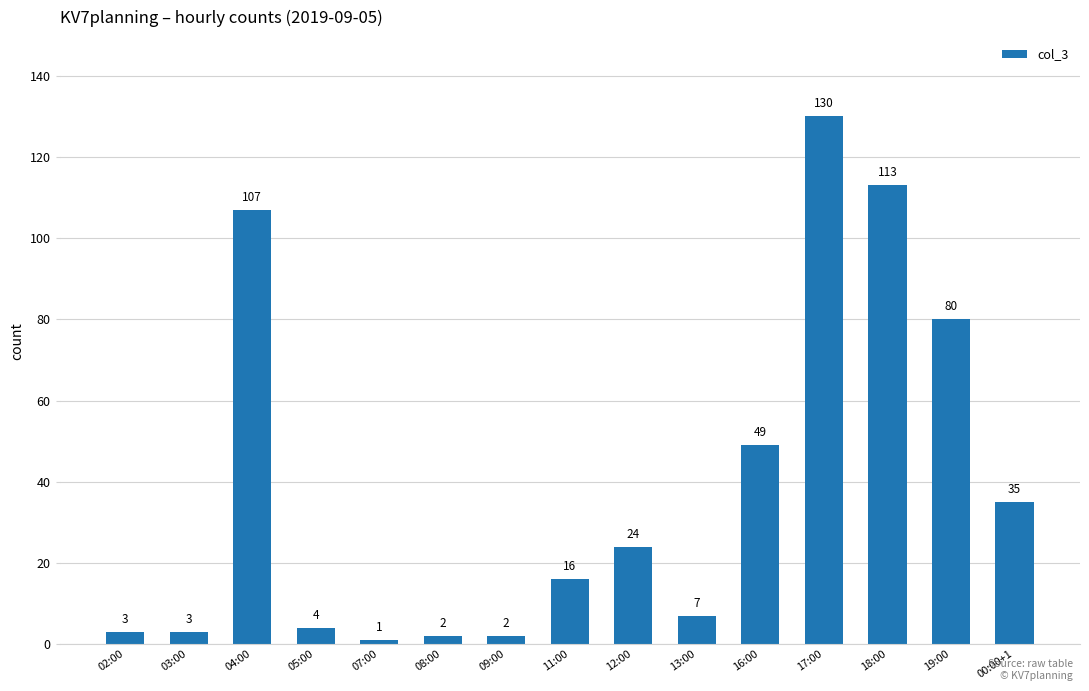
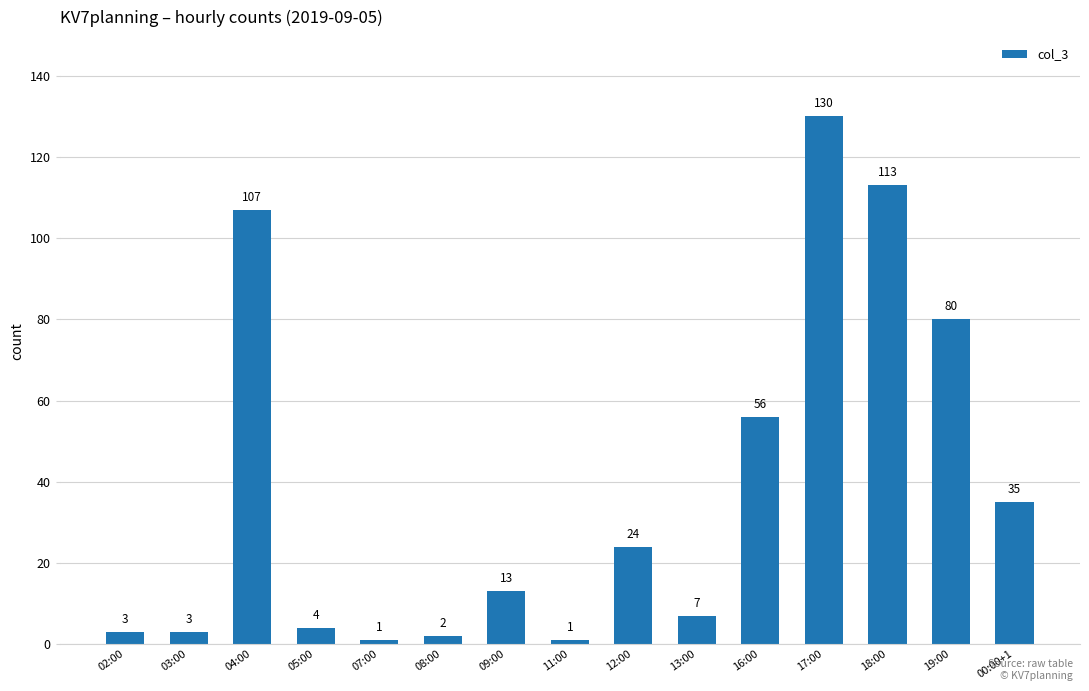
  {
    "02:00": 3,
    "03:00": 3,
    "04:00": 107,
    "05:00": 4,
    "07:00": 1,
    "08:00": 2,
-   "09:00": 2,
-   "11:00": 16,
+   "09:00": 13,
+   "11:00": 1,
    "12:00": 24,
    "13:00": 7,
-   "16:00": 49,
+   "16:00": 56,
    "17:00": 130,
    "18:00": 113,
    "19:00": 80,
    "00:00+1": 35
  }
